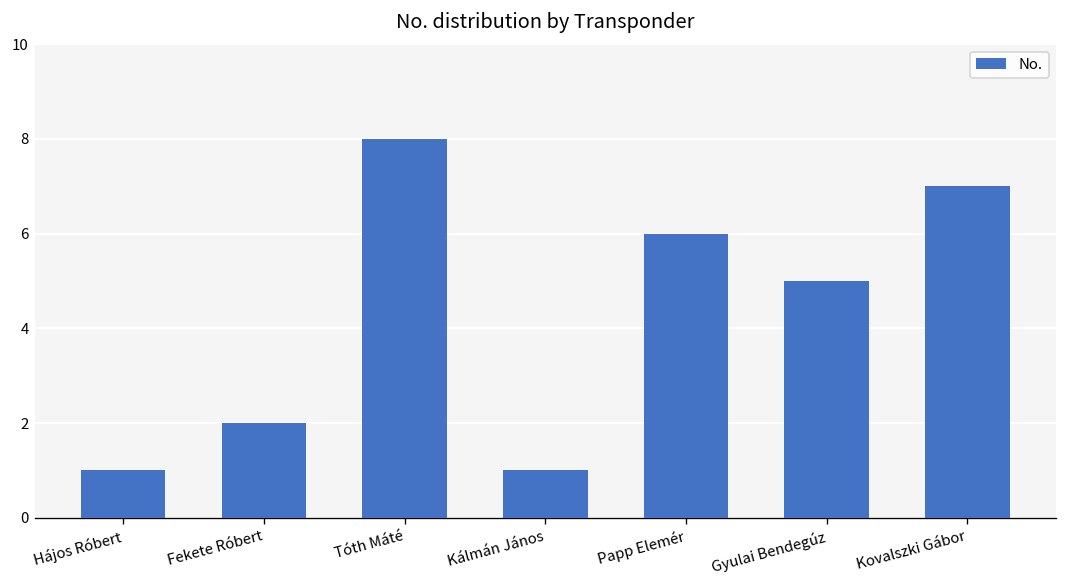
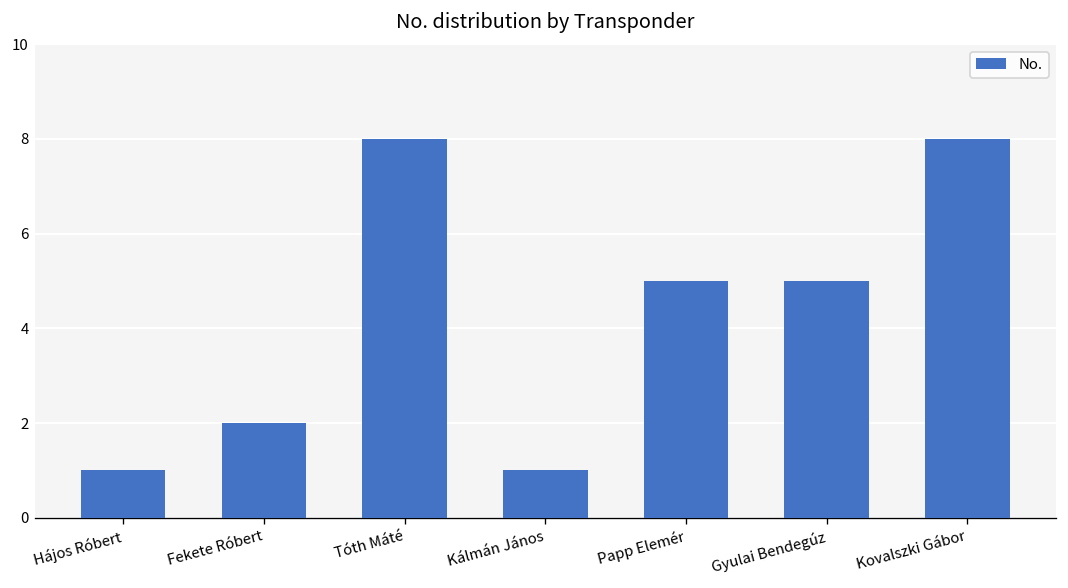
  {
    "Hájos Róbert": 1,
    "Fekete Róbert": 2,
    "Tóth Máté": 8,
    "Kálmán János": 1,
-   "Papp Elemér": 6,
+   "Papp Elemér": 5,
    "Gyulai Bendegúz": 5,
-   "Kovalszki Gábor": 7
+   "Kovalszki Gábor": 8
  }
